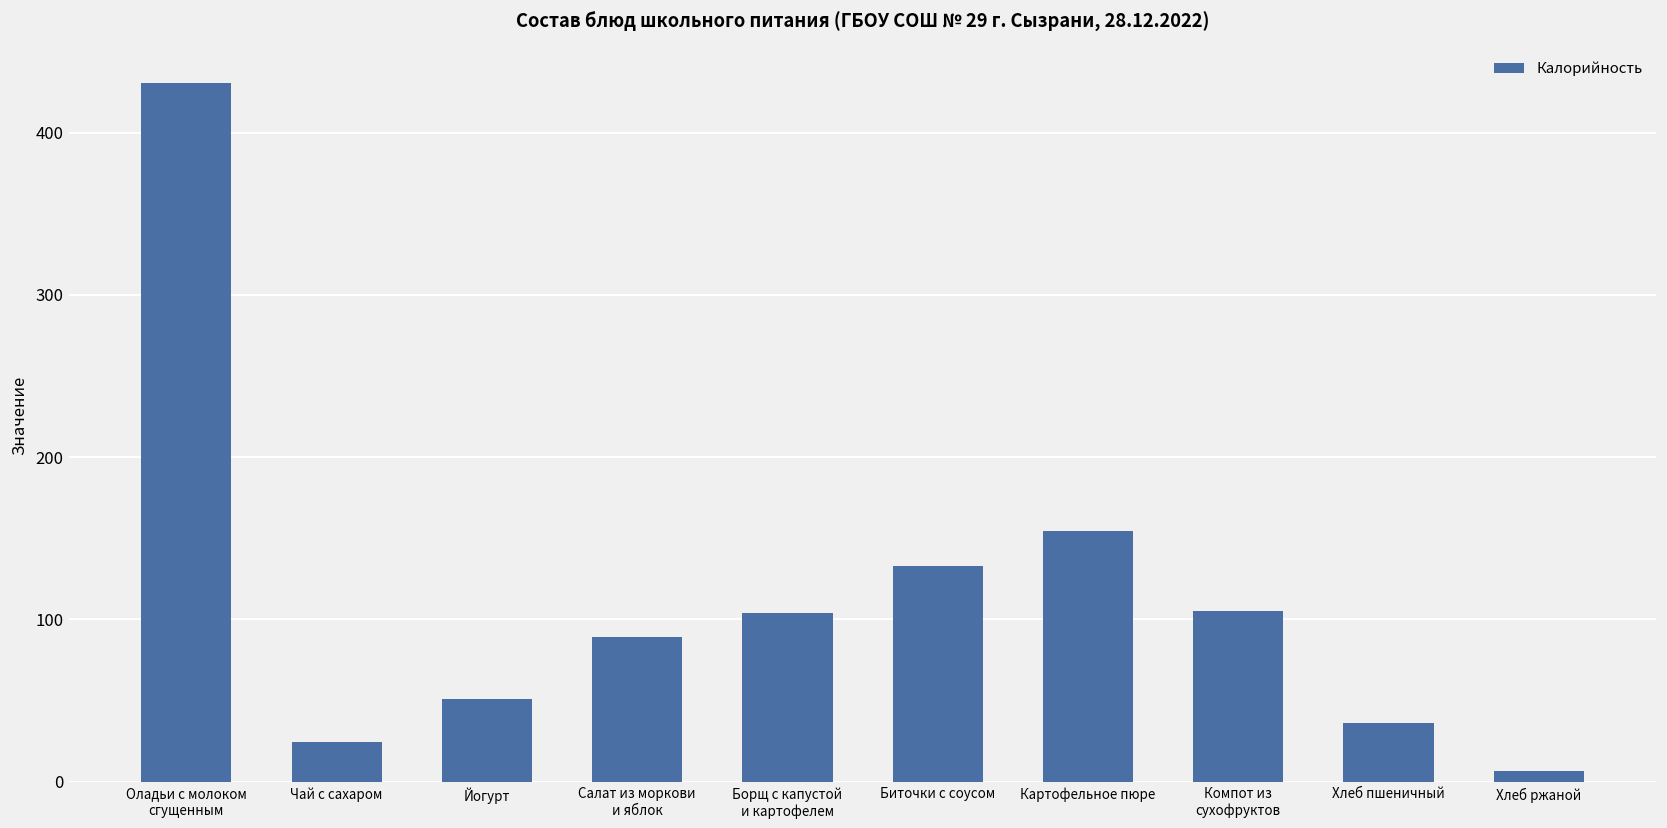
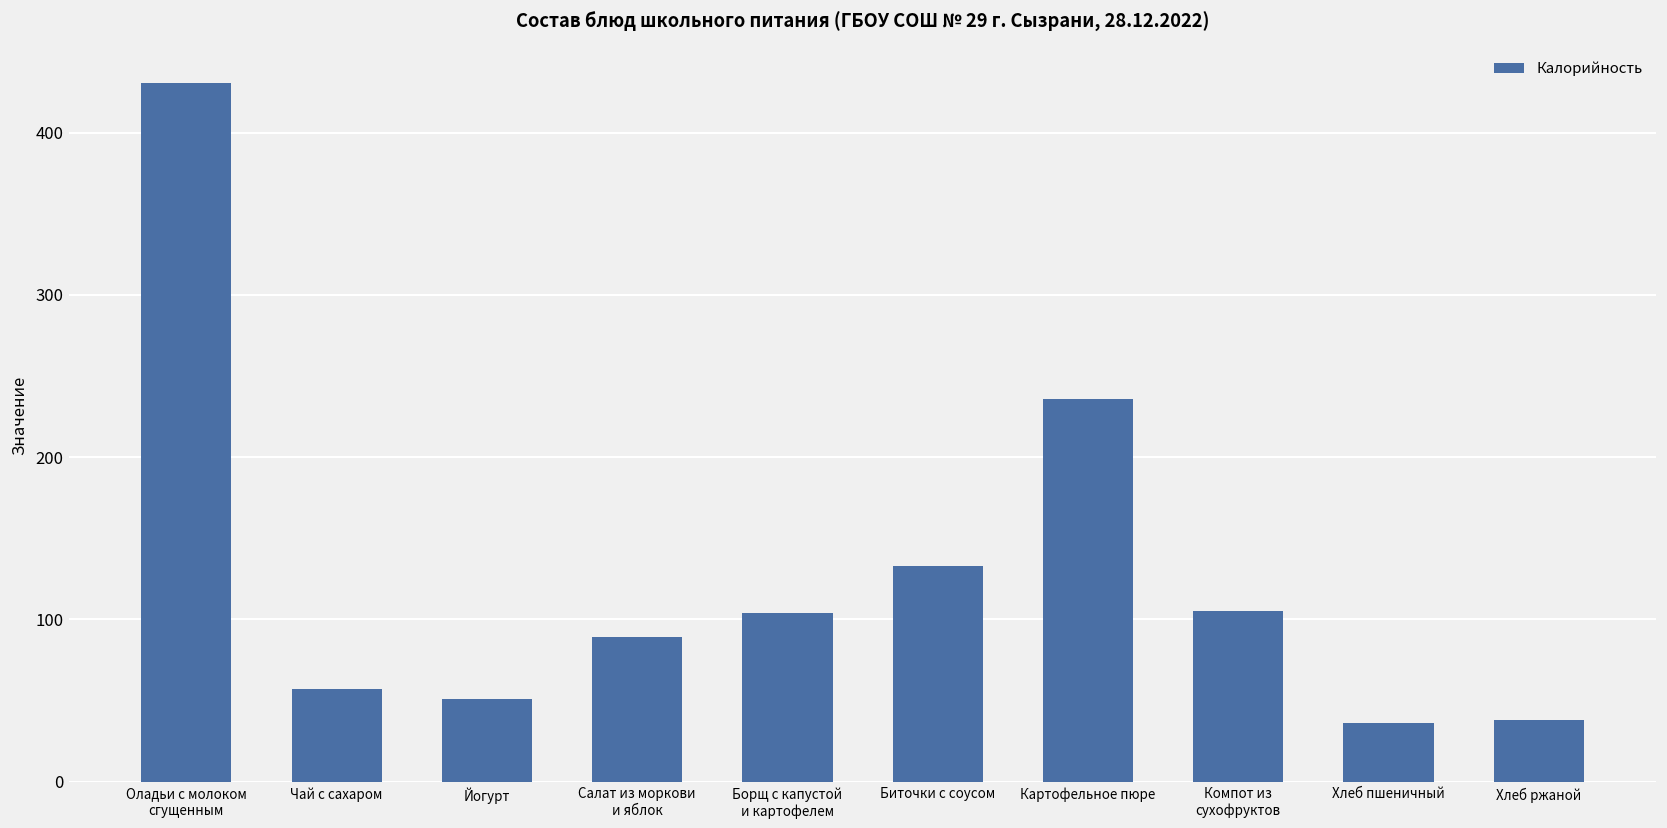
  {
    "Оладьи с молоком сгущенным": 431,
-   "Чай с сахаром": 24,
+   "Чай с сахаром": 57,
    "Йогурт": 51,
    "Салат из моркови и яблок": 89,
    "Борщ с капустой и картофелем": 104,
    "Биточки с соусом": 133,
-   "Картофельное пюре": 154,
+   "Картофельное пюре": 236,
    "Компот из сухофруктов": 105,
    "Хлеб пшеничный": 36,
-   "Хлеб ржаной": 6
+   "Хлеб ржаной": 38
  }
